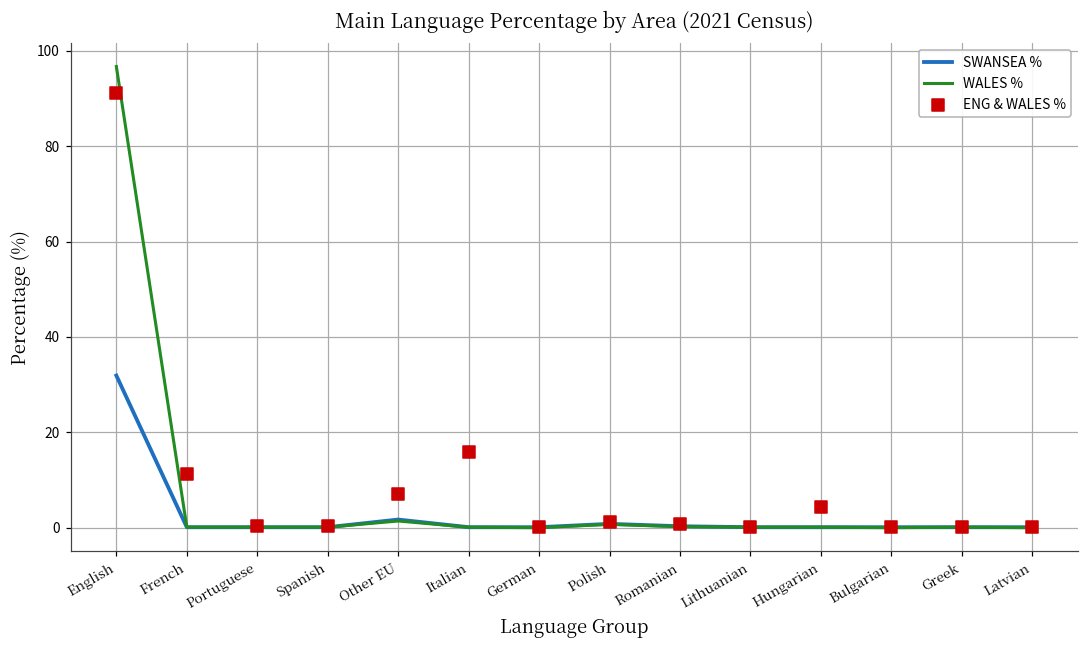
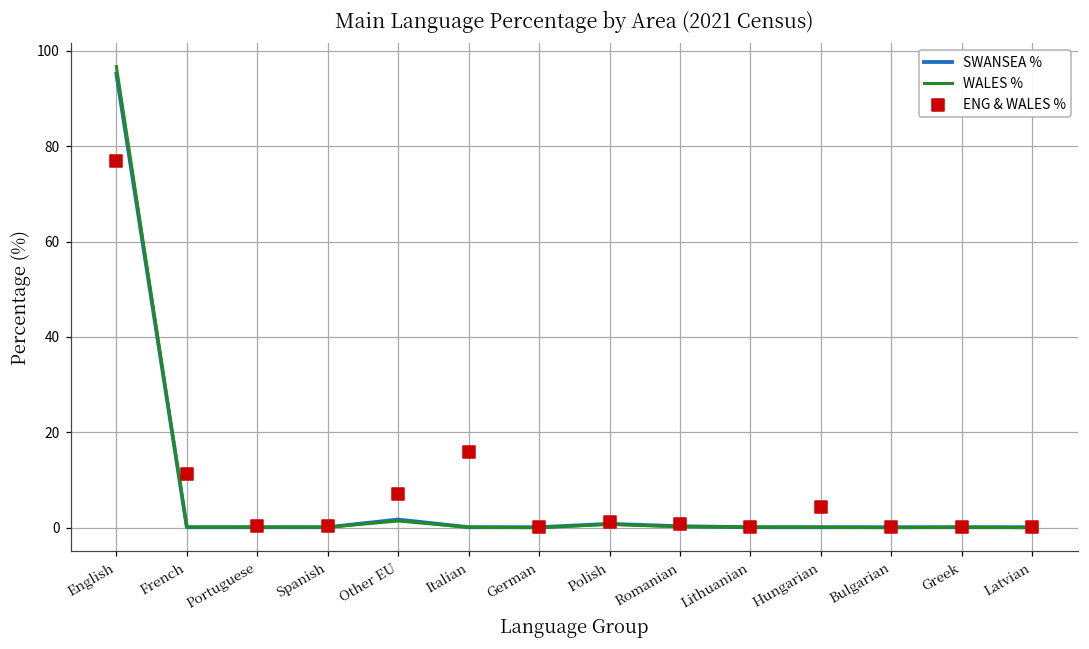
  {
    "SWANSEA %": {
-     "English": 32
+     "English": 95
    },
    "ENG & WALES %": {
-     "English": 91
+     "English": 77
    },
    "WALES %": {
      "English": 97
    }
  }
